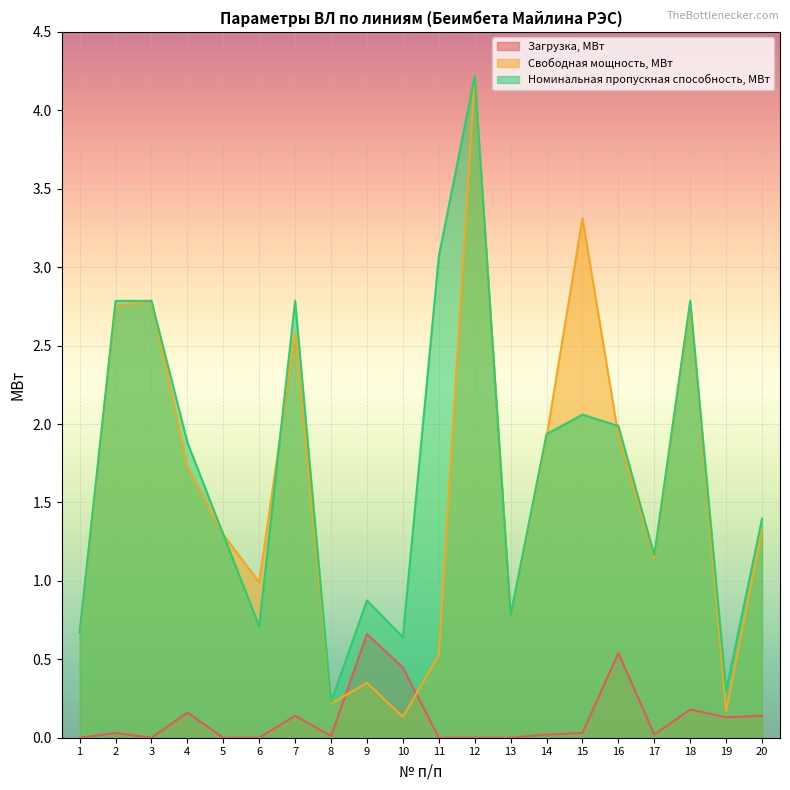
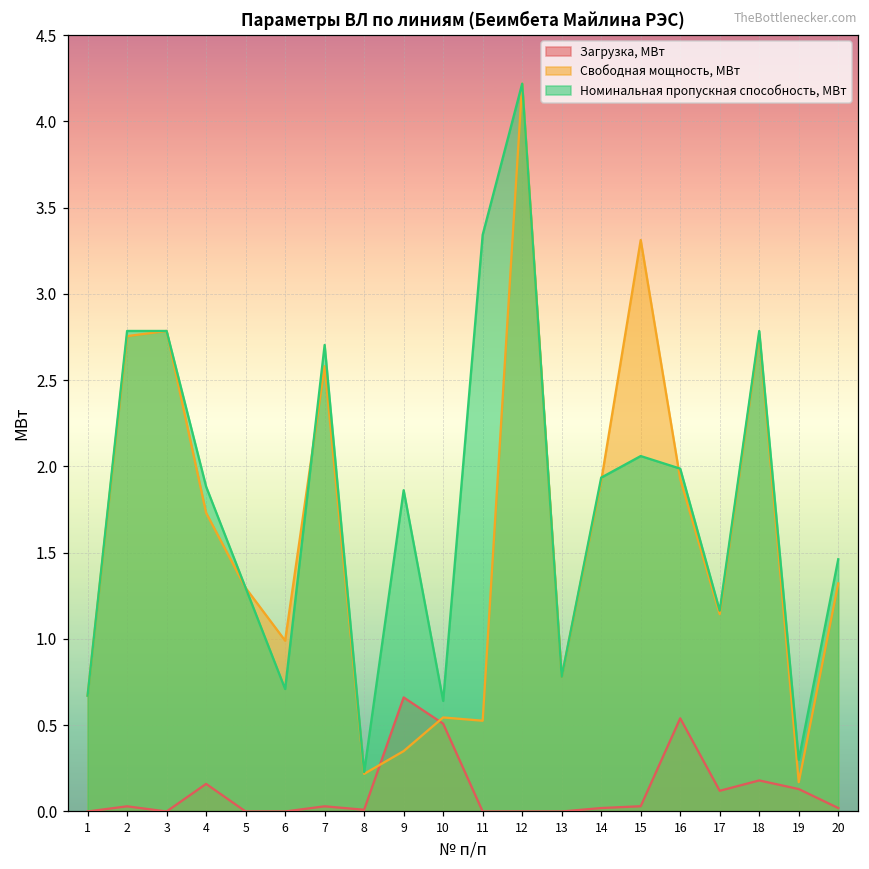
  {
    "Загрузка, МВт": {
      "1": 0.00,
      "2": 0.03,
      "3": 0.00,
      "4": 0.16,
      "5": 0.00,
      "6": 0.00,
-     "7": 0.14,
+     "7": 0.03,
      "8": 0.01,
      "9": 0.66,
-     "10": 0.45,
+     "10": 0.51,
      "11": 0.00,
      "12": 0.00,
      "13": 0.00,
      "14": 0.02,
      "15": 0.03,
      "16": 0.54,
-     "17": 0.02,
+     "17": 0.12,
      "18": 0.18,
      "19": 0.13,
-     "20": 0.14
+     "20": 0.02
    },
    "Свободная мощность, МВт": {
      "2": 2.76,
      "4": 1.73,
      "6": 0.99,
      "7": 2.58,
      "9": 0.35,
-     "10": 0.13,
+     "10": 0.55,
      "11": 0.53,
      "14": 1.92,
      "15": 3.31,
      "16": 1.93,
      "17": 1.14,
      "18": 2.77,
      "19": 0.17,
      "20": 1.32
    },
    "Номинальная пропускная способность, МВт": {
      "2": 2.79,
      "4": 1.88,
      "6": 0.71,
-     "7": 2.79,
-     "9": 0.88,
+     "7": 2.70,
+     "9": 1.86,
      "10": 0.64,
-     "11": 3.07,
+     "11": 3.34,
      "14": 1.94,
      "15": 2.06,
      "16": 1.99,
      "17": 1.16,
      "18": 2.79,
      "19": 0.30,
-     "20": 1.40
+     "20": 1.46
    }
  }
